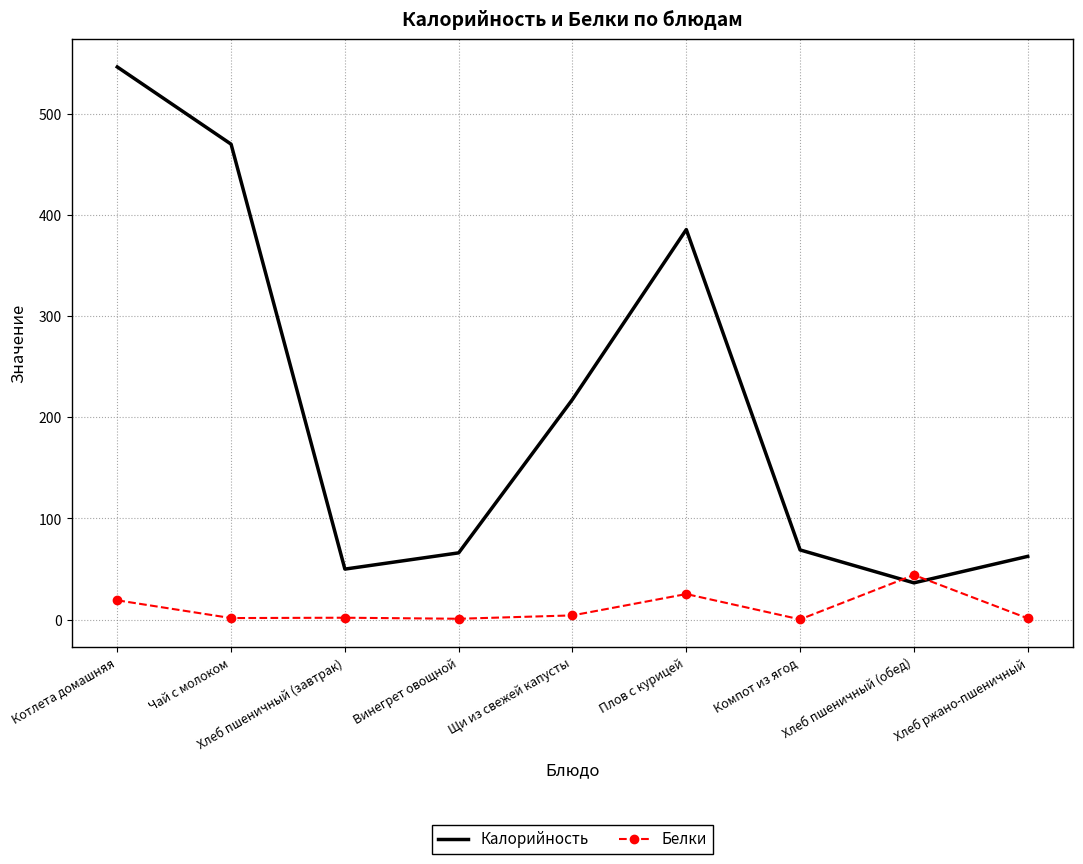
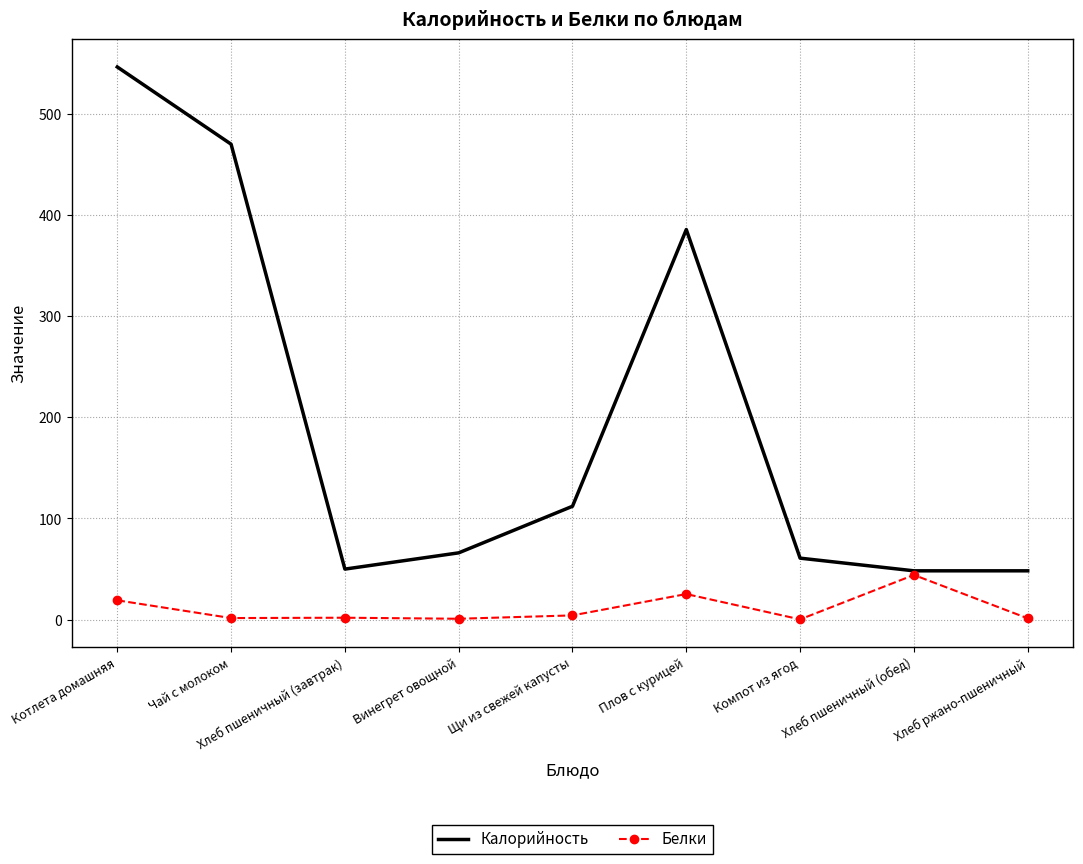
  {
    "Калорийность": {
      "Котлета домашняя": 547,
      "Чай с молоком": 470,
      "Хлеб пшеничный (завтрак)": 50,
      "Винегрет овощной": 66,
-     "Щи из свежей капусты": 218,
+     "Щи из свежей капусты": 112,
      "Плов с курицей": 386,
-     "Компот из ягод": 69,
-     "Хлеб пшеничный (обед)": 36,
-     "Хлеб ржано-пшеничный": 63
+     "Компот из ягод": 61,
+     "Хлеб пшеничный (обед)": 48,
+     "Хлеб ржано-пшеничный": 48
    },
    "Белки": {
      "Котлета домашняя": 19,
      "Чай с молоком": 1,
      "Хлеб пшеничный (завтрак)": 2,
      "Винегрет овощной": 1,
      "Щи из свежей капусты": 4,
      "Плов с курицей": 25,
      "Компот из ягод": 0,
      "Хлеб пшеничный (обед)": 44,
      "Хлеб ржано-пшеничный": 1
    }
  }
